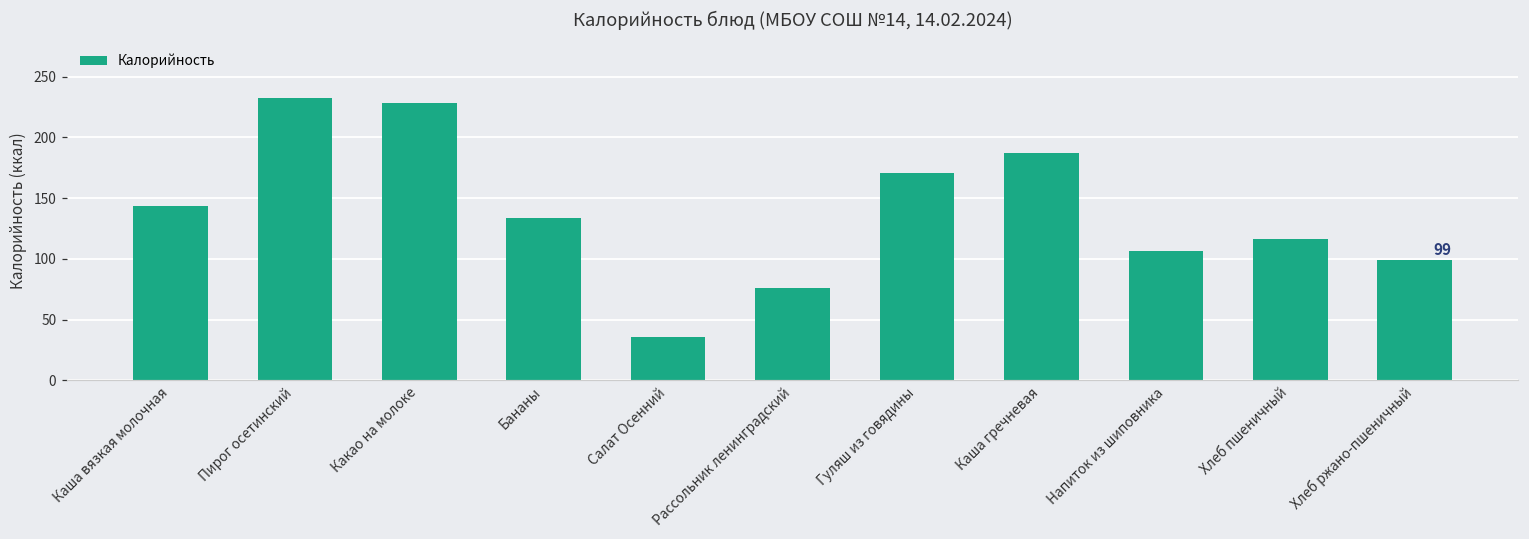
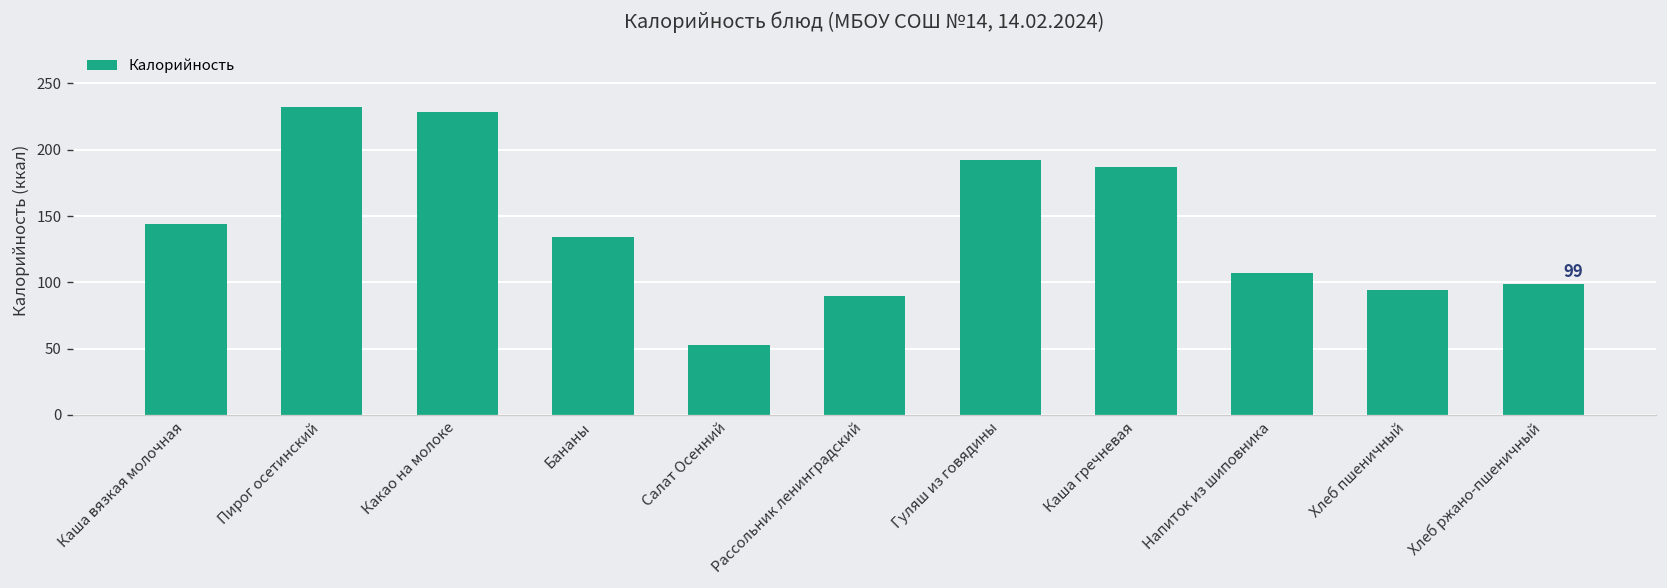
  {
    "Каша вязкая молочная": 144,
    "Пирог осетинский": 232,
    "Какао на молоке": 228,
    "Бананы": 134,
-   "Салат Осенний": 36,
-   "Рассольник ленинградский": 76,
-   "Гуляш из говядины": 171,
+   "Салат Осенний": 53,
+   "Рассольник ленинградский": 90,
+   "Гуляш из говядины": 192,
    "Каша гречневая": 187,
    "Напиток из шиповника": 107,
-   "Хлеб пшеничный": 116
+   "Хлеб пшеничный": 94
  }
